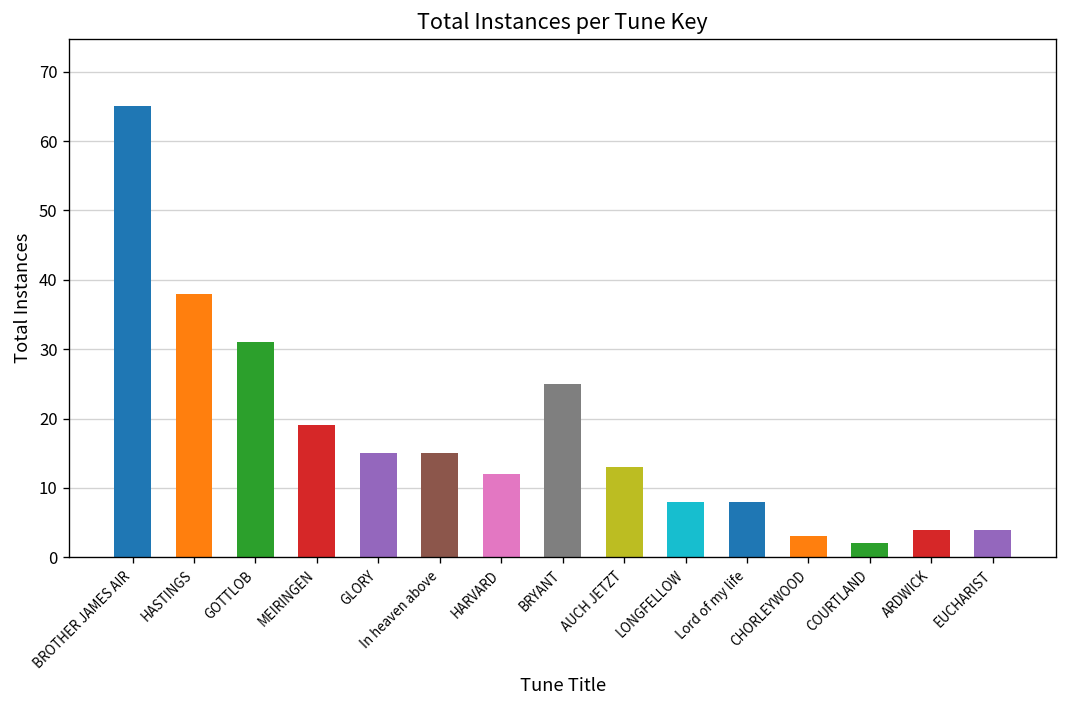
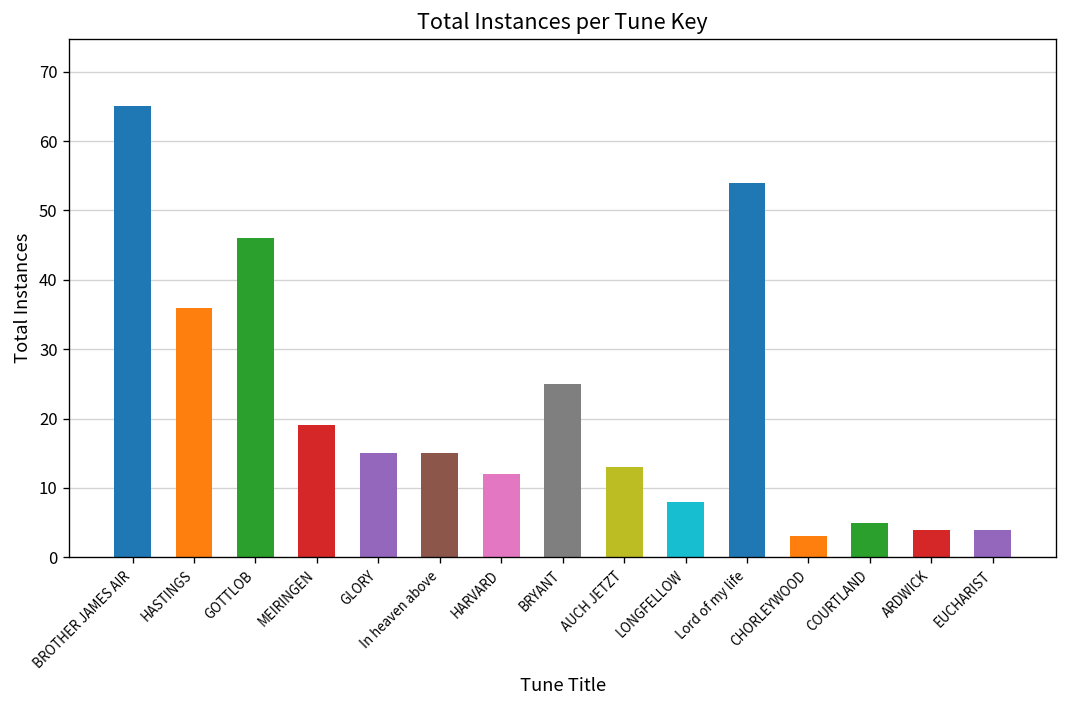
  {
    "BROTHER JAMES AIR": 65,
-   "HASTINGS": 38,
-   "GOTTLOB": 31,
+   "HASTINGS": 36,
+   "GOTTLOB": 46,
    "MEIRINGEN": 19,
    "GLORY": 15,
    "In heaven above": 15,
    "HARVARD": 12,
    "BRYANT": 25,
    "AUCH JETZT": 13,
    "LONGFELLOW": 8,
-   "Lord of my life": 8,
+   "Lord of my life": 54,
    "CHORLEYWOOD": 3,
-   "COURTLAND": 2,
+   "COURTLAND": 5,
    "ARDWICK": 4,
    "EUCHARIST": 4
  }
